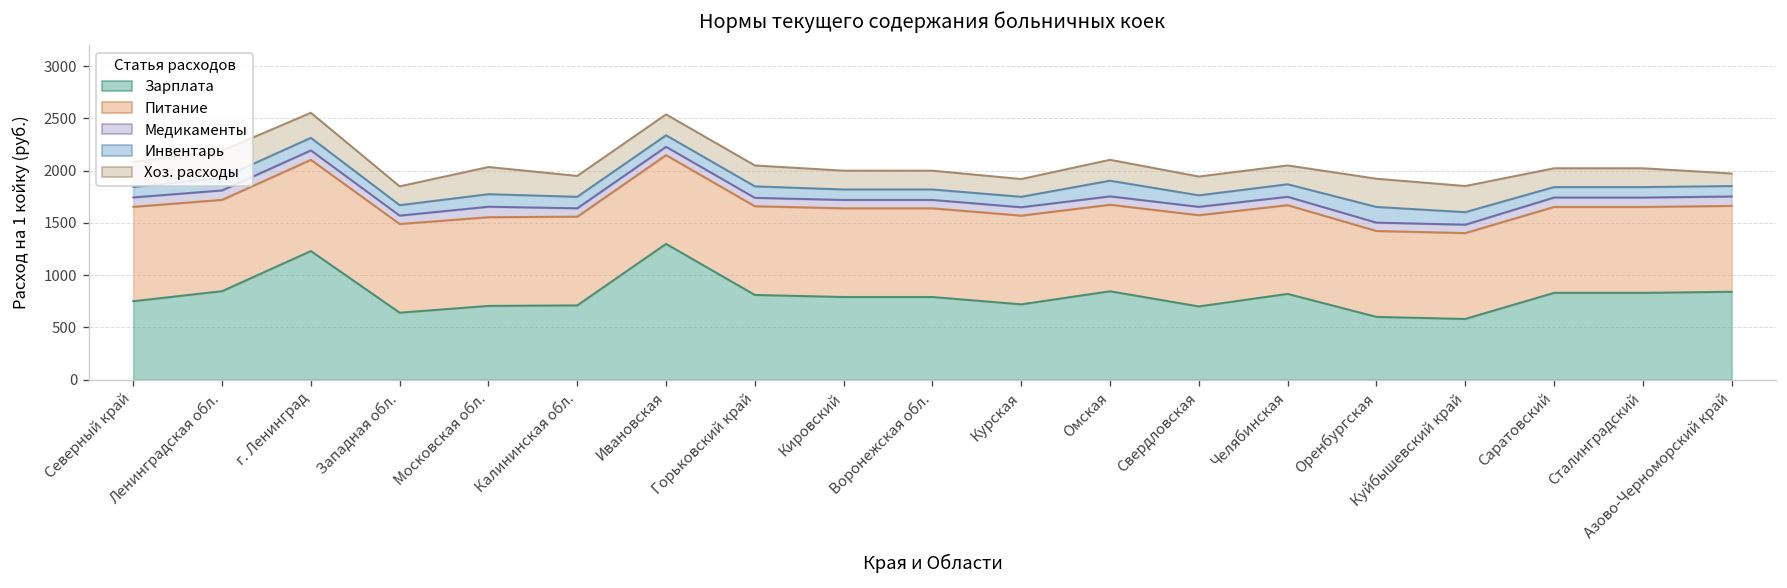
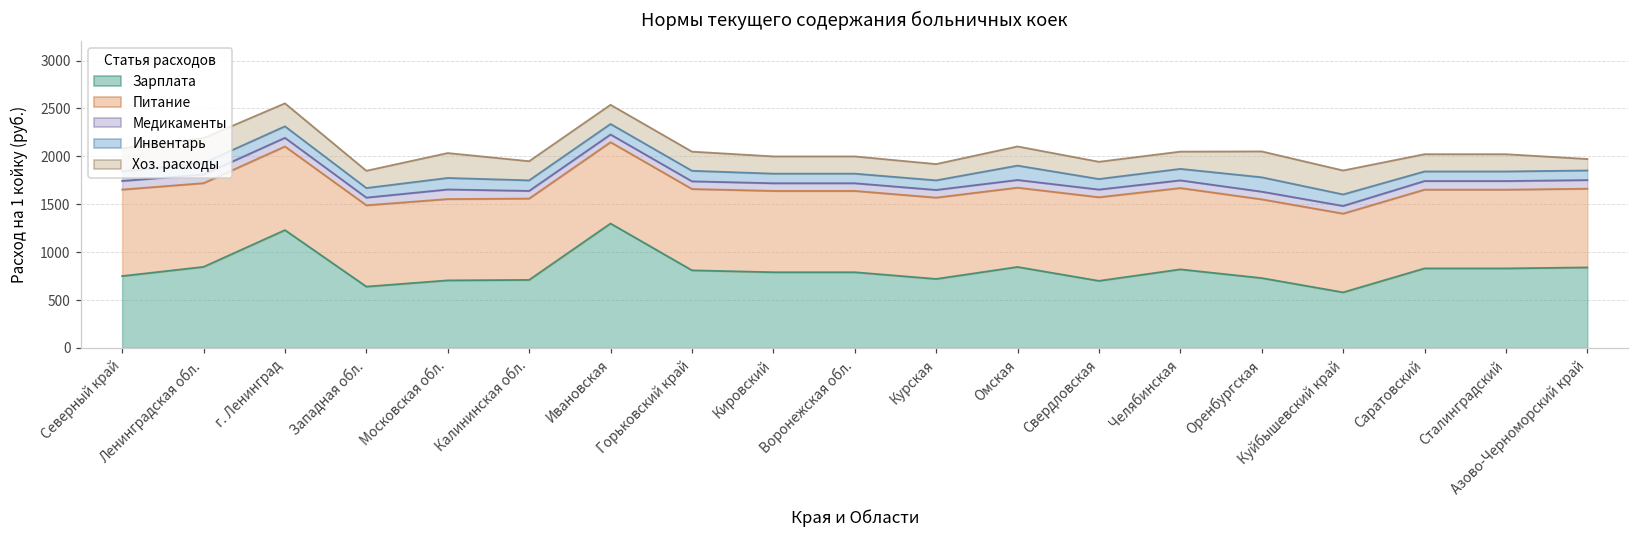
  {
    "Зарплата": {
      "Северный край": 800,
      "Ленинградская обл.": 800,
      "г. Ленинград": 1200,
      "Западная обл.": 600,
      "Московская обл.": 700,
      "Калининская обл.": 700,
      "Ивановская": 1300,
      "Горьковский край": 800,
      "Кировский": 800,
      "Воронежская обл.": 800,
      "Курская": 700,
      "Омская": 800,
      "Свердловская": 700,
      "Челябинская": 800,
-     "Оренбургская": 600,
+     "Оренбургская": 700,
      "Куйбышевский край": 600,
      "Саратовский": 800,
      "Сталинградский": 800,
      "Азово-Черноморский край": 800
    }
  }
